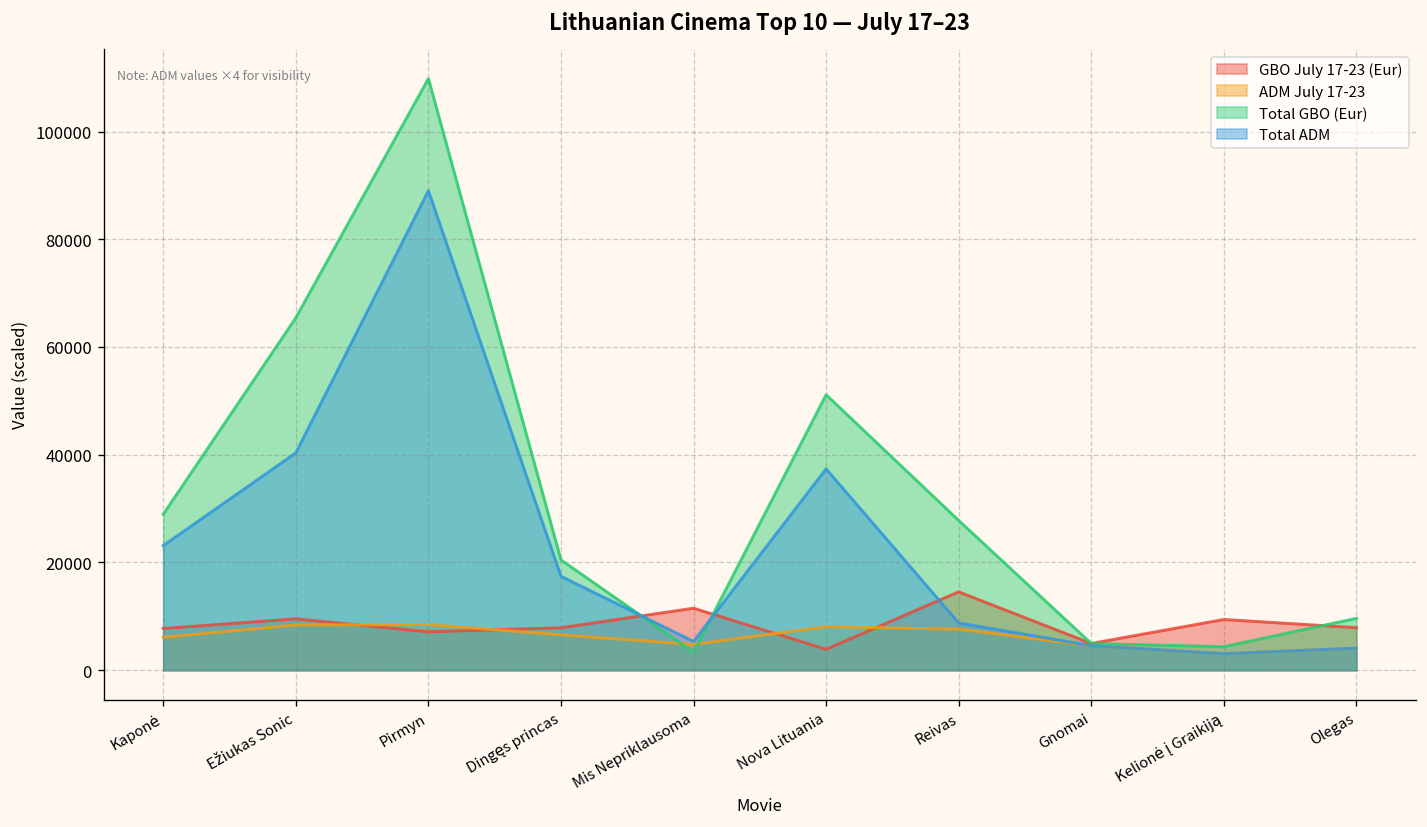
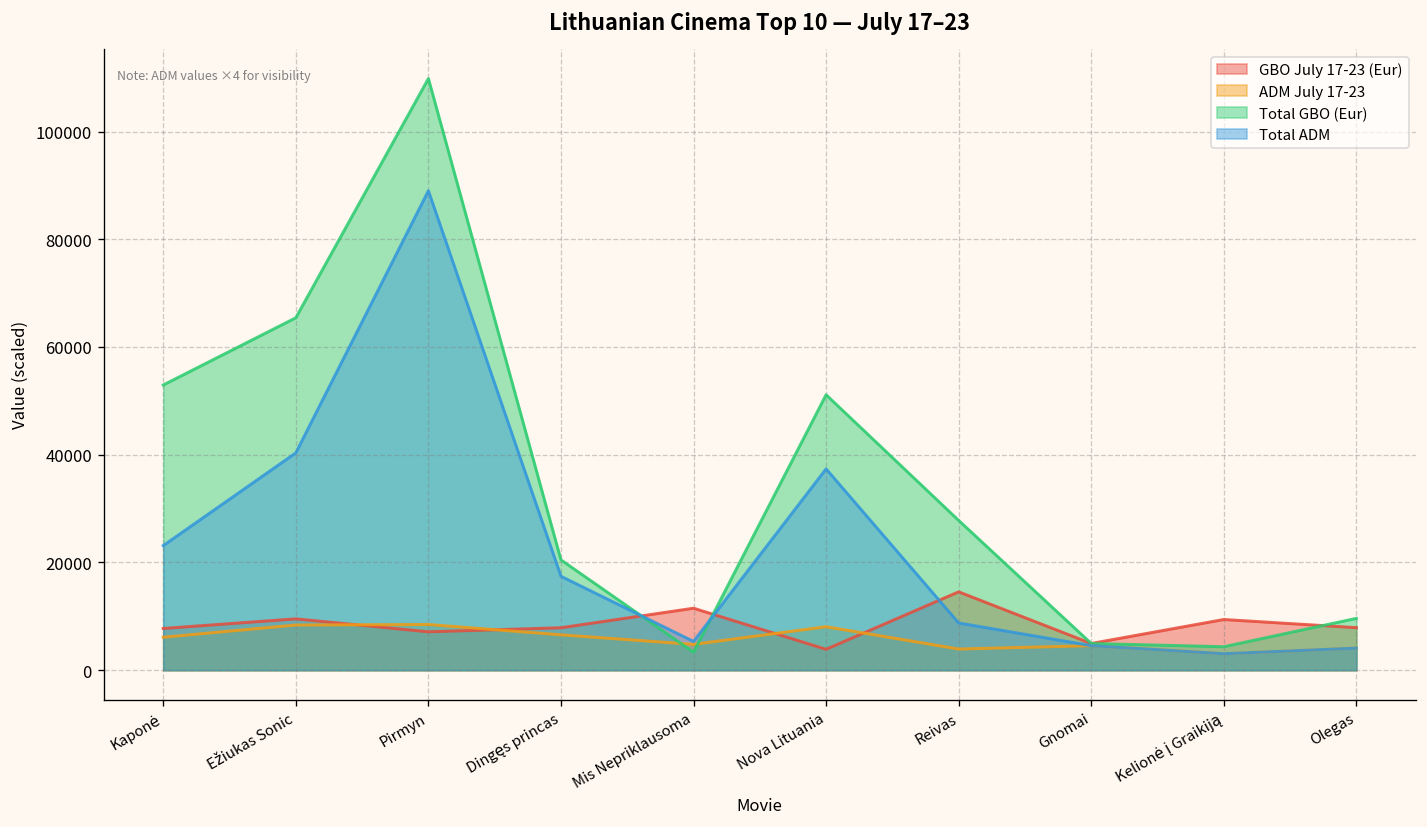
  {
    "GBO July 17-23 (Eur)": {
      "Kaponė": 8000,
      "Ežiukas Sonic": 10000,
      "Pirmyn": 7000,
      "Dingęs princas": 8000,
      "Mis Nepriklausoma": 12000,
      "Nova Lituania": 4000,
      "Reivas": 15000,
      "Kelionė į Graikiją": 9000,
      "Olegas": 8000
    },
    "ADM July 17-23": {
      "Kaponė": 6000,
      "Ežiukas Sonic": 8000,
      "Pirmyn": 8000,
      "Dingęs princas": 7000,
      "Nova Lituania": 8000,
-     "Reivas": 8000
+     "Reivas": 4000
    },
    "Total GBO (Eur)": {
-     "Kaponė": 29000,
+     "Kaponė": 53000,
      "Ežiukas Sonic": 65000,
      "Pirmyn": 110000,
      "Dingęs princas": 20000,
      "Mis Nepriklausoma": 3000,
      "Nova Lituania": 51000,
      "Reivas": 28000,
      "Kelionė į Graikiją": 4000,
      "Olegas": 10000
    },
    "Total ADM": {
      "Kaponė": 23000,
      "Ežiukas Sonic": 40000,
      "Pirmyn": 89000,
      "Dingęs princas": 17000,
      "Nova Lituania": 37000,
      "Reivas": 9000
    }
  }
